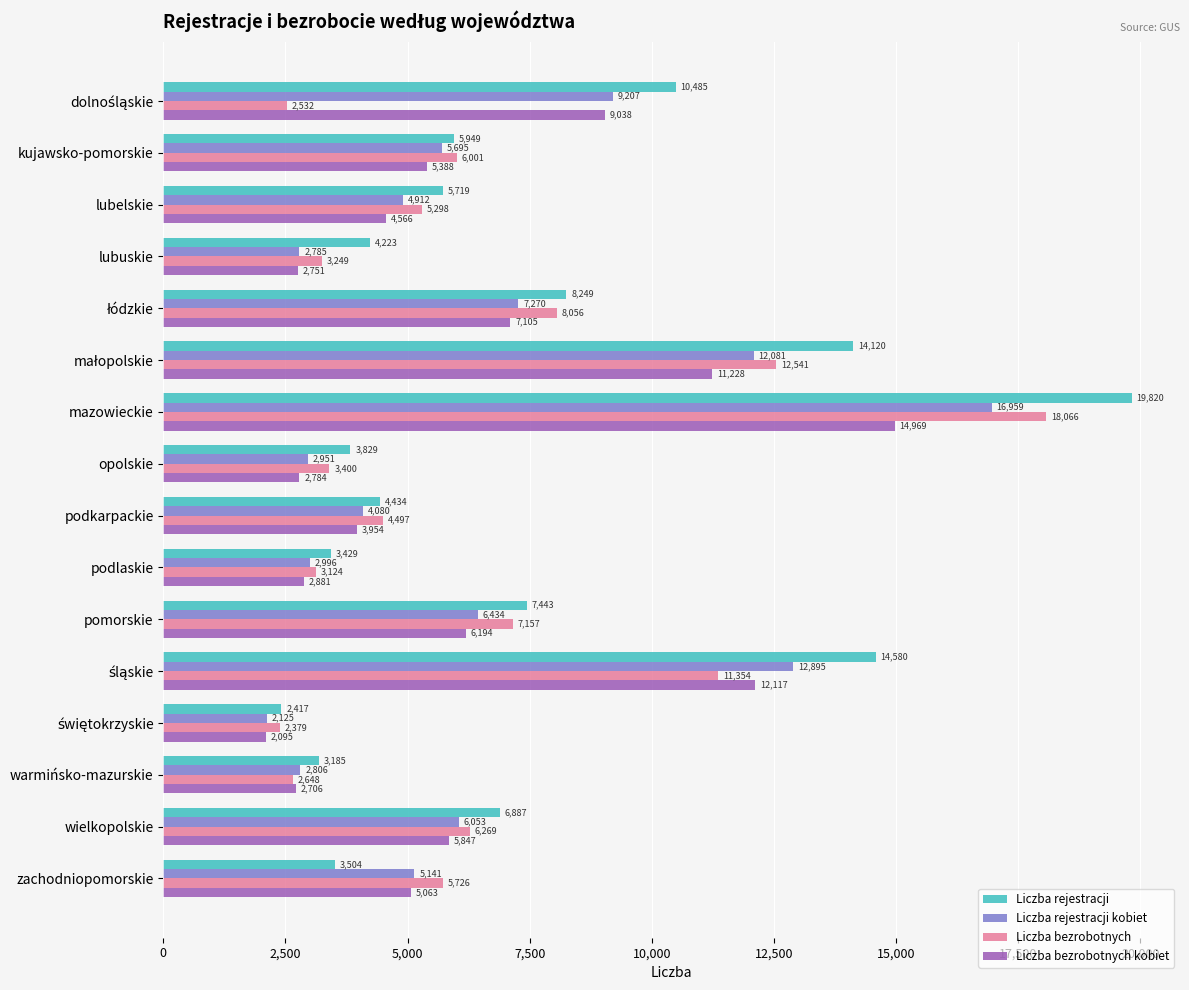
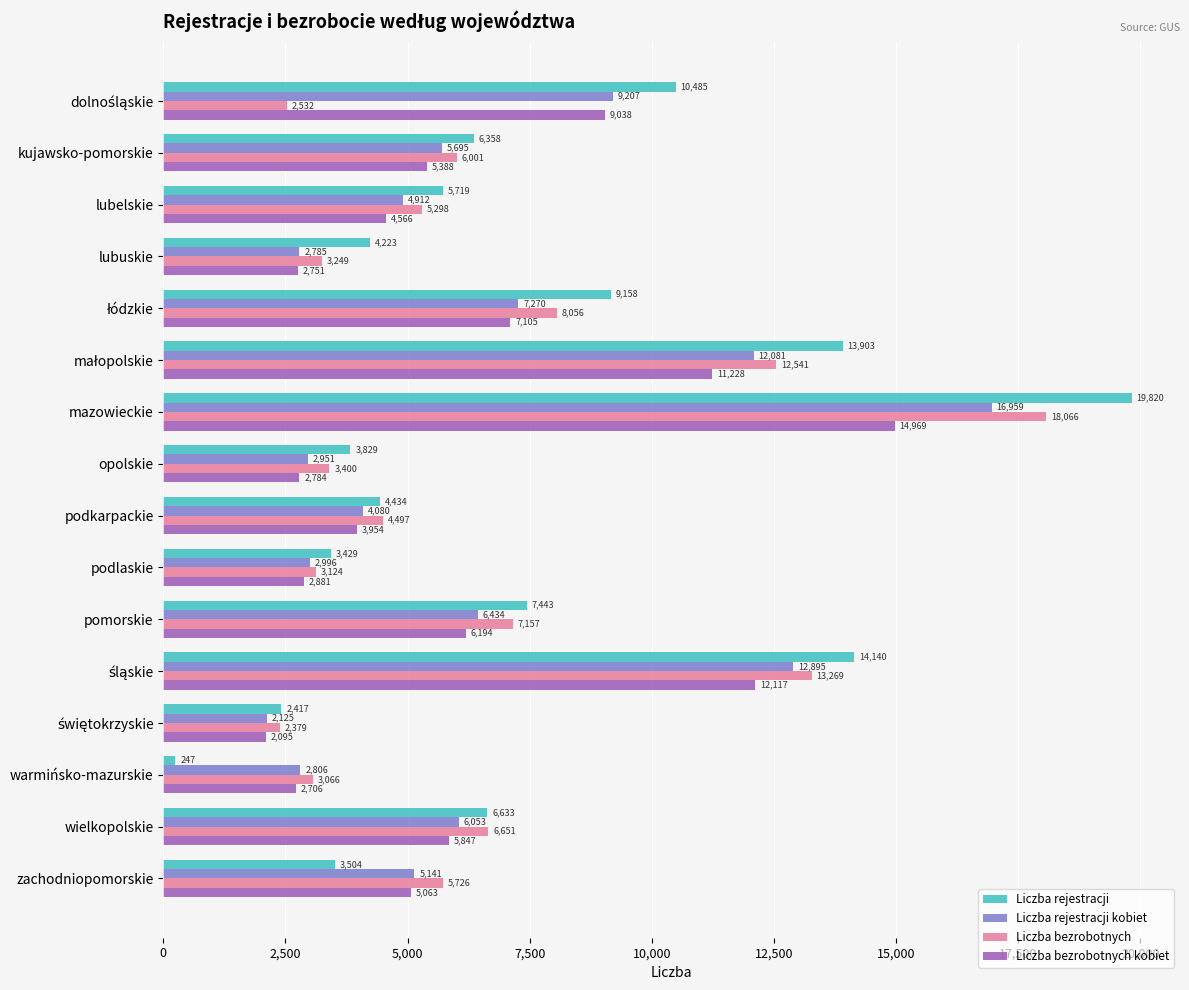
  {
    "Liczba rejestracji": {
      "dolnośląskie": "10,485",
-     "kujawsko-pomorskie": "5,949",
+     "kujawsko-pomorskie": "6,358",
      "lubelskie": "5,719",
      "lubuskie": "4,223",
-     "łódzkie": "8,249",
-     "małopolskie": "14,120",
+     "łódzkie": "9,158",
+     "małopolskie": "13,903",
      "mazowieckie": "19,820",
      "opolskie": "3,829",
      "podkarpackie": "4,434",
      "podlaskie": "3,429",
      "pomorskie": "7,443",
-     "śląskie": "14,580",
+     "śląskie": "14,140",
      "świętokrzyskie": "2,417",
-     "warmińsko-mazurskie": "3,185",
-     "wielkopolskie": "6,887",
+     "warmińsko-mazurskie": "247",
+     "wielkopolskie": "6,633",
      "zachodniopomorskie": "3,504"
    },
    "Liczba bezrobotnych": {
      "dolnośląskie": "2,532",
      "kujawsko-pomorskie": "6,001",
      "lubelskie": "5,298",
      "lubuskie": "3,249",
      "łódzkie": "8,056",
      "małopolskie": "12,541",
      "mazowieckie": "18,066",
      "opolskie": "3,400",
      "podkarpackie": "4,497",
      "podlaskie": "3,124",
      "pomorskie": "7,157",
-     "śląskie": "11,354",
+     "śląskie": "13,269",
      "świętokrzyskie": "2,379",
-     "warmińsko-mazurskie": "2,648",
-     "wielkopolskie": "6,269",
+     "warmińsko-mazurskie": "3,066",
+     "wielkopolskie": "6,651",
      "zachodniopomorskie": "5,726"
    }
  }
